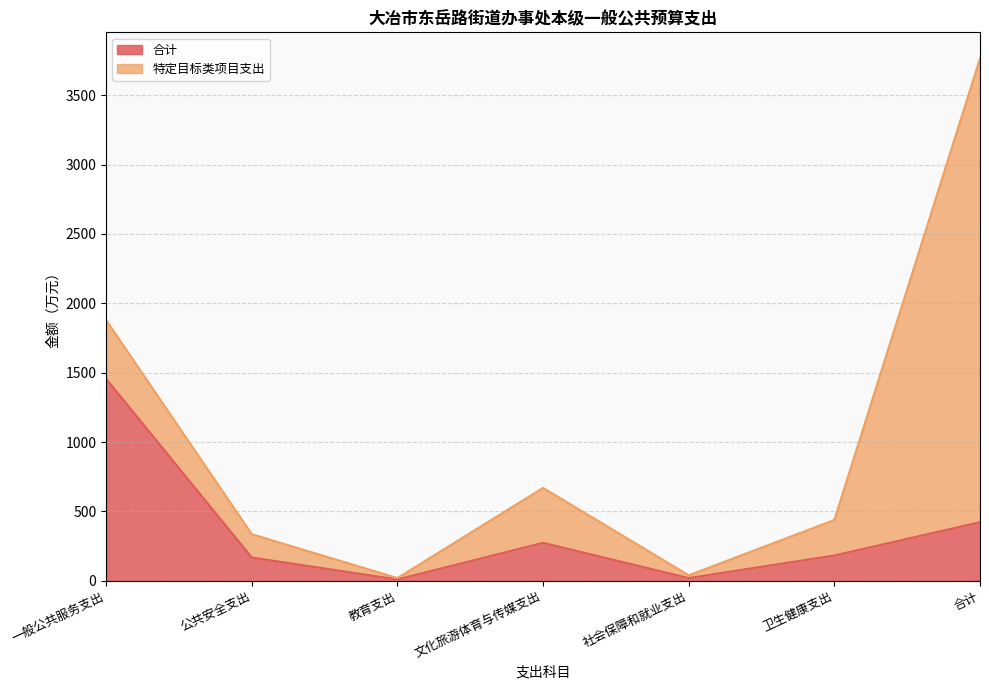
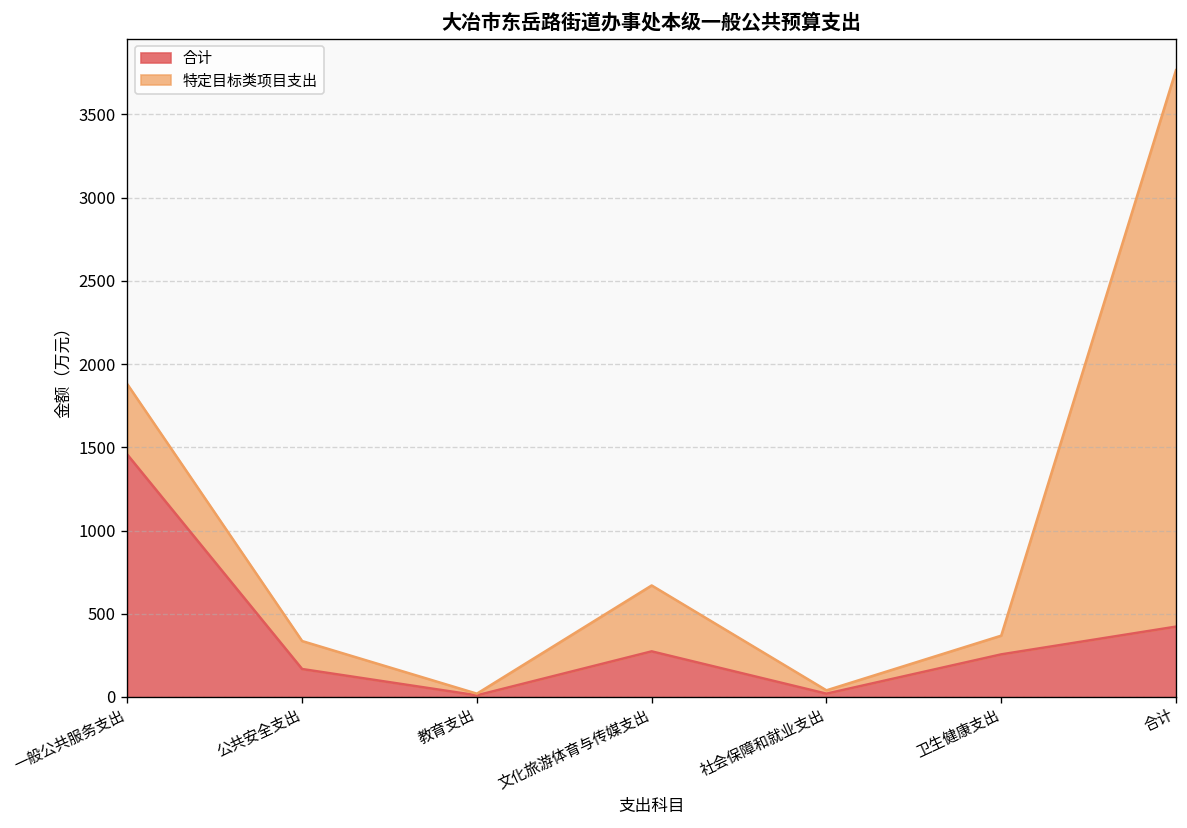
  {
    "合计": {
      "一般公共服务支出": 1460,
      "公共安全支出": 170,
      "文化旅游体育与传媒支出": 270,
      "社会保障和就业支出": 20,
-     "卫生健康支出": 180,
+     "卫生健康支出": 260,
      "合计": 420
    },
    "特定目标类项目支出": {
      "一般公共服务支出": 420,
      "公共安全支出": 170,
      "文化旅游体育与传媒支出": 400,
      "社会保障和就业支出": 20,
-     "卫生健康支出": 260,
+     "卫生健康支出": 110,
      "合计": 3340
    }
  }
